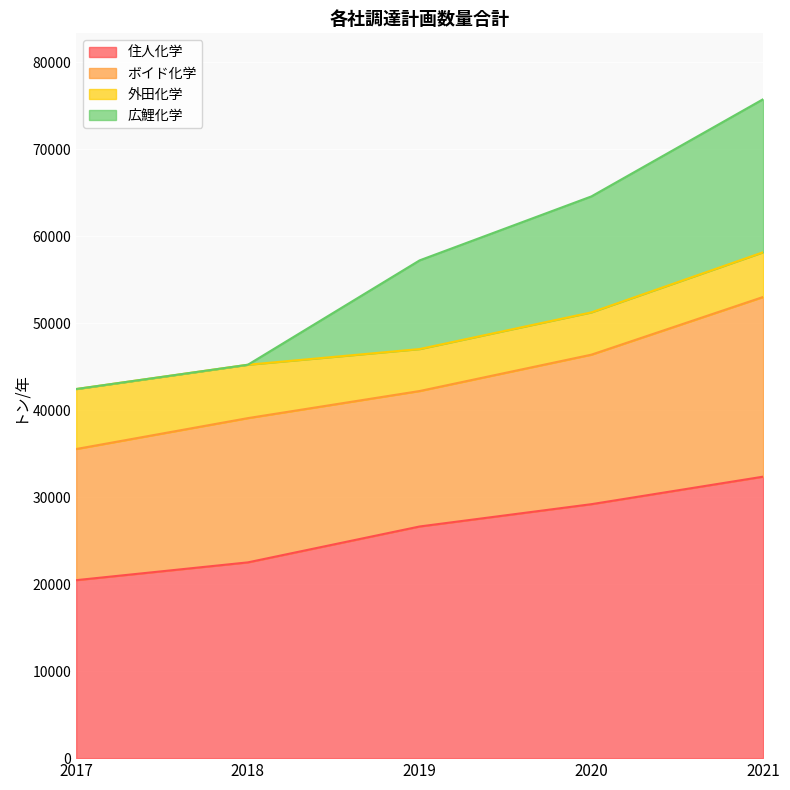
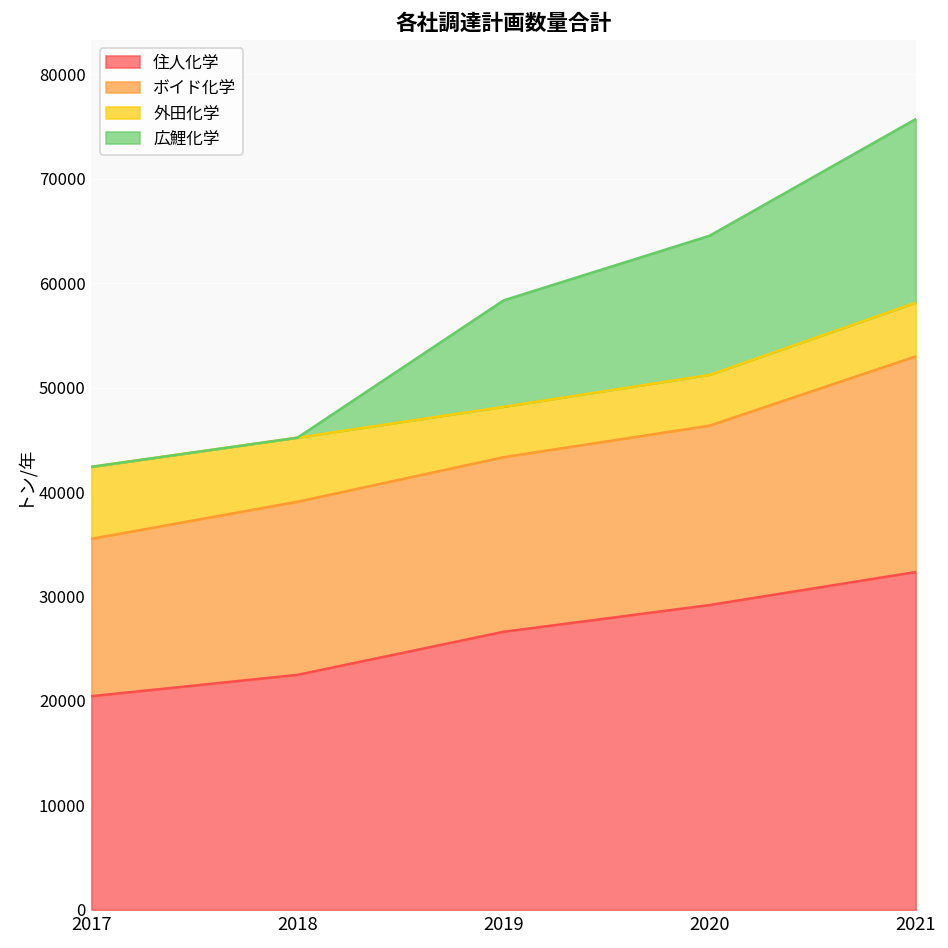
  {
    "住人化学": {
      "2017": 20000,
      "2018": 23000,
      "2019": 27000,
      "2020": 29000,
      "2021": 32000
    },
    "ボイド化学": {
      "2017": 15000,
      "2018": 17000,
-     "2019": 16000,
+     "2019": 17000,
      "2020": 17000,
      "2021": 21000
    },
    "外田化学": {
      "2019": 5000,
      "2020": 5000,
      "2021": 5000
    },
    "広鯉化学": {
      "2019": 10000,
      "2020": 13000,
      "2021": 18000
    }
  }
